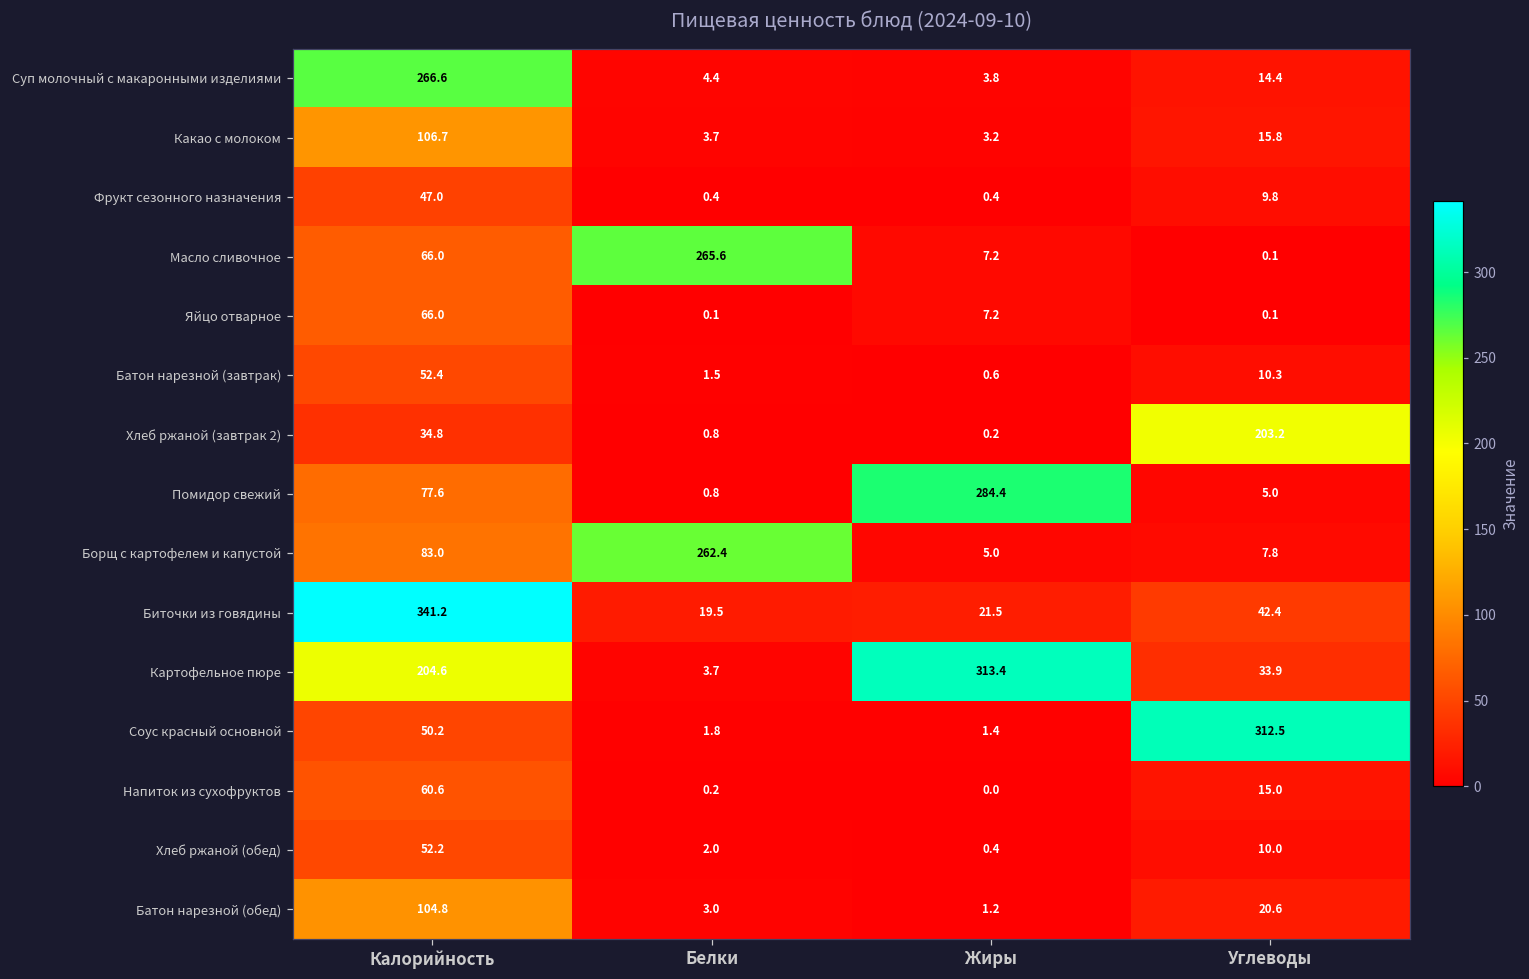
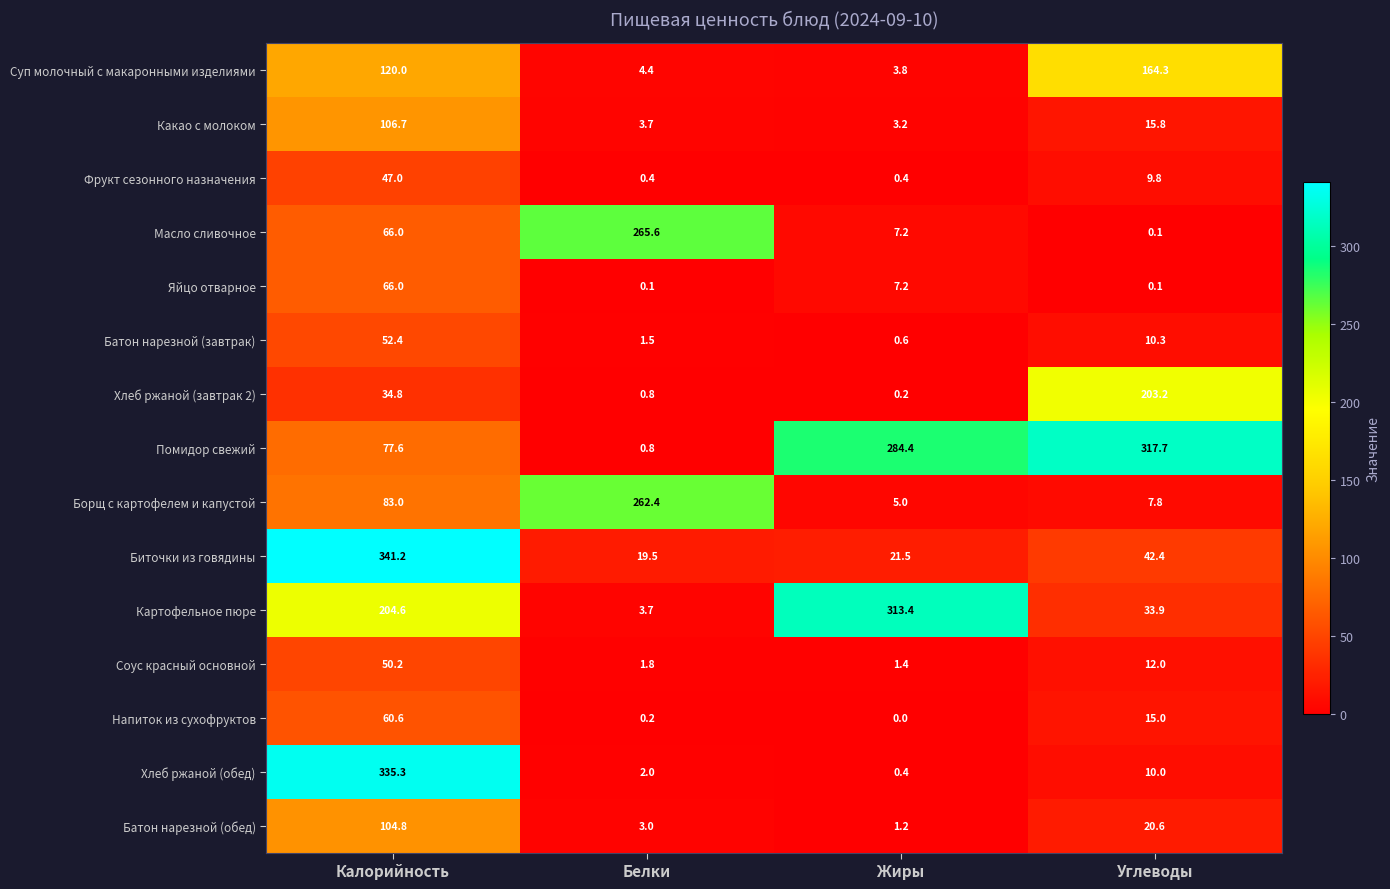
  {
    "Суп молочный с макаронными изделиями": {
-     "Калорийность": 266.6,
+     "Калорийность": 120.0,
      "Белки": 4.4,
      "Жиры": 3.8,
-     "Углеводы": 14.4
+     "Углеводы": 164.3
    },
    "Какао с молоком": {
      "Калорийность": 106.7,
      "Белки": 3.7,
      "Жиры": 3.2,
      "Углеводы": 15.8
    },
    "Фрукт сезонного назначения": {
      "Калорийность": 47.0,
      "Белки": 0.4,
      "Жиры": 0.4,
      "Углеводы": 9.8
    },
    "Масло сливочное": {
      "Калорийность": 66.0,
      "Белки": 265.6,
      "Жиры": 7.2,
      "Углеводы": 0.1
    },
    "Яйцо отварное": {
      "Калорийность": 66.0,
      "Белки": 0.1,
      "Жиры": 7.2,
      "Углеводы": 0.1
    },
    "Батон нарезной (завтрак)": {
      "Калорийность": 52.4,
      "Белки": 1.5,
      "Жиры": 0.6,
      "Углеводы": 10.3
    },
    "Хлеб ржаной (завтрак 2)": {
      "Калорийность": 34.8,
      "Белки": 0.8,
      "Жиры": 0.2,
      "Углеводы": 203.2
    },
    "Помидор свежий": {
      "Калорийность": 77.6,
      "Белки": 0.8,
      "Жиры": 284.4,
-     "Углеводы": 5.0
+     "Углеводы": 317.7
    },
    "Борщ с картофелем и капустой": {
      "Калорийность": 83.0,
      "Белки": 262.4,
      "Жиры": 5.0,
      "Углеводы": 7.8
    },
    "Биточки из говядины": {
      "Калорийность": 341.2,
      "Белки": 19.5,
      "Жиры": 21.5,
      "Углеводы": 42.4
    },
    "Картофельное пюре": {
      "Калорийность": 204.6,
      "Белки": 3.7,
      "Жиры": 313.4,
      "Углеводы": 33.9
    },
    "Соус красный основной": {
      "Калорийность": 50.2,
      "Белки": 1.8,
      "Жиры": 1.4,
-     "Углеводы": 312.5
+     "Углеводы": 12.0
    },
    "Напиток из сухофруктов": {
      "Калорийность": 60.6,
      "Белки": 0.2,
      "Жиры": 0.0,
      "Углеводы": 15.0
    },
    "Хлеб ржаной (обед)": {
-     "Калорийность": 52.2,
+     "Калорийность": 335.3,
      "Белки": 2.0,
      "Жиры": 0.4,
      "Углеводы": 10.0
    },
    "Батон нарезной (обед)": {
      "Калорийность": 104.8,
      "Белки": 3.0,
      "Жиры": 1.2,
      "Углеводы": 20.6
    }
  }
